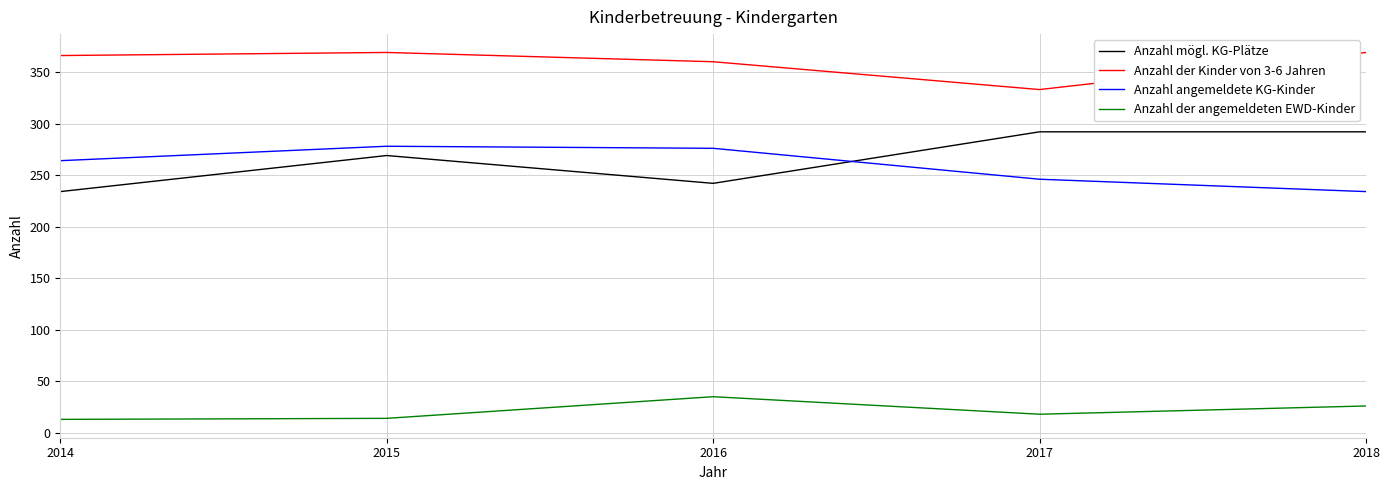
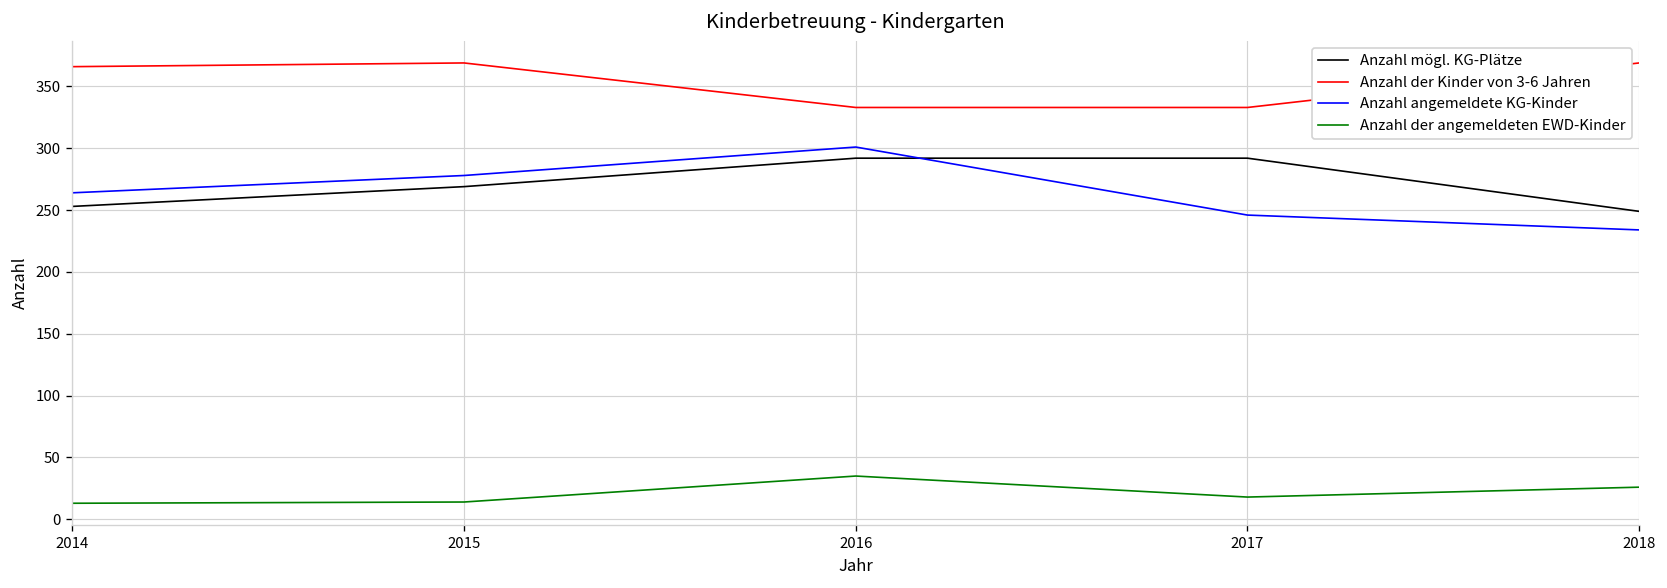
  {
    "Anzahl mögl. KG-Plätze": {
-     "2014": 234,
+     "2014": 253,
      "2015": 269,
-     "2016": 242,
+     "2016": 292,
      "2017": 292,
-     "2018": 292
+     "2018": 249
    },
    "Anzahl der Kinder von 3-6 Jahren": {
      "2014": 366,
      "2015": 369,
-     "2016": 360,
+     "2016": 333,
      "2017": 333,
      "2018": 369
    },
    "Anzahl angemeldete KG-Kinder": {
      "2014": 264,
      "2015": 278,
-     "2016": 276,
+     "2016": 301,
      "2017": 246,
      "2018": 234
    },
    "Anzahl der angemeldeten EWD-Kinder": {
      "2014": 13,
      "2015": 14,
      "2016": 35,
      "2017": 18,
      "2018": 26
    }
  }
